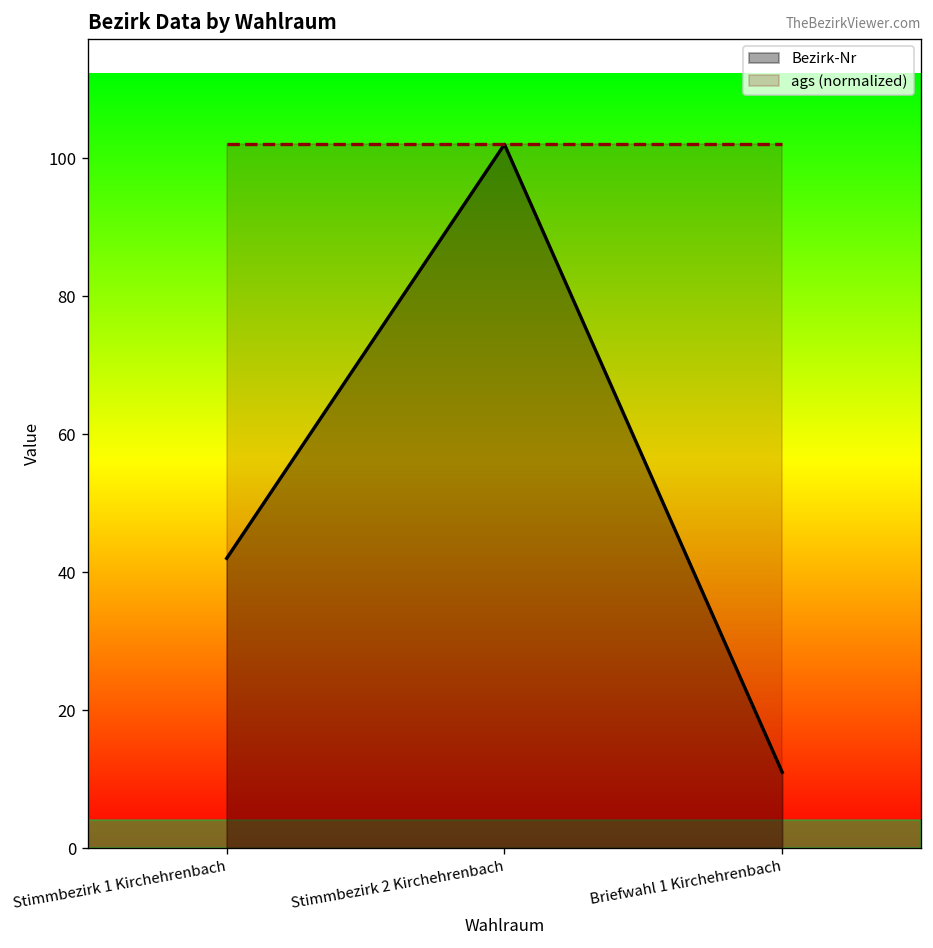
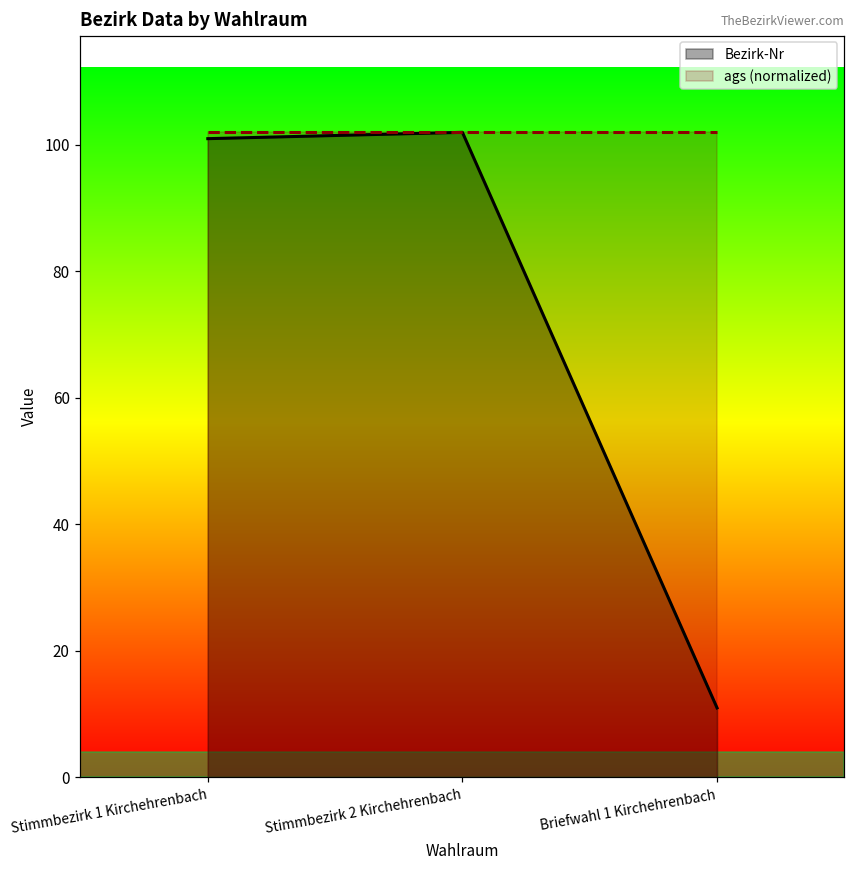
  {
    "Bezirk-Nr": {
-     "Stimmbezirk 1 Kirchehrenbach": 42,
+     "Stimmbezirk 1 Kirchehrenbach": 101,
      "Briefwahl 1 Kirchehrenbach": 11
    },
    "ags (normalized)": {
      "Stimmbezirk 1 Kirchehrenbach": 102,
      "Briefwahl 1 Kirchehrenbach": 102
    }
  }
